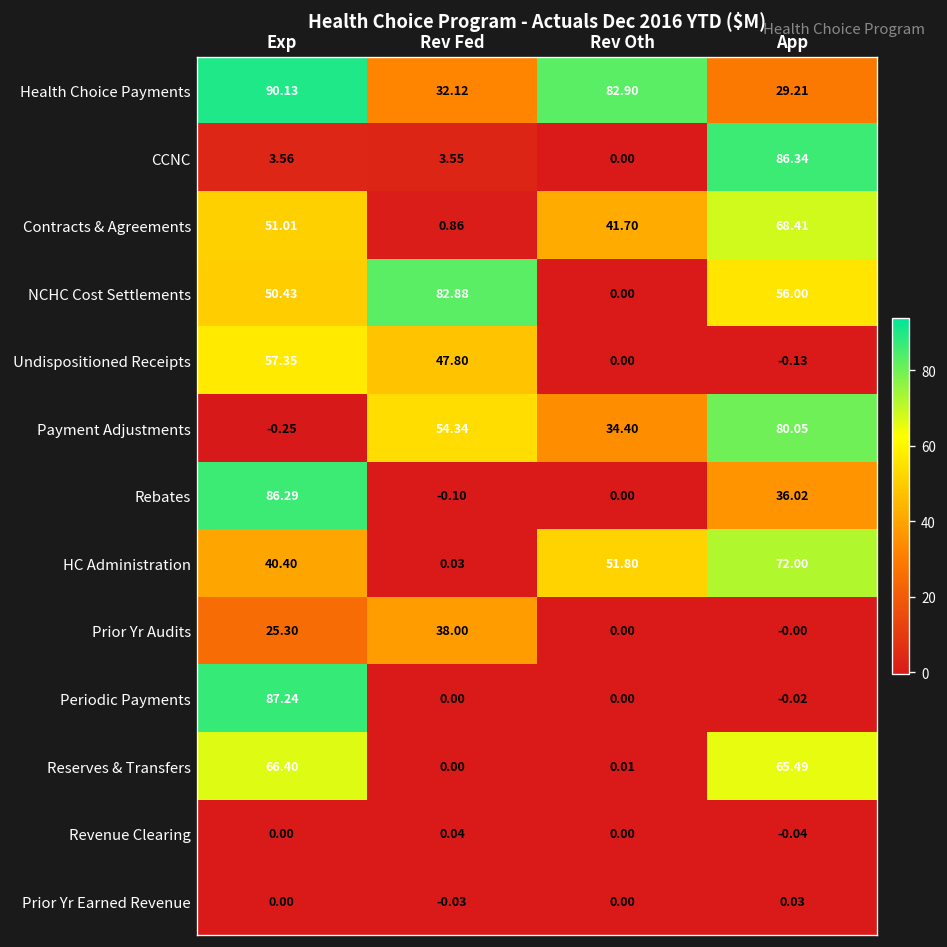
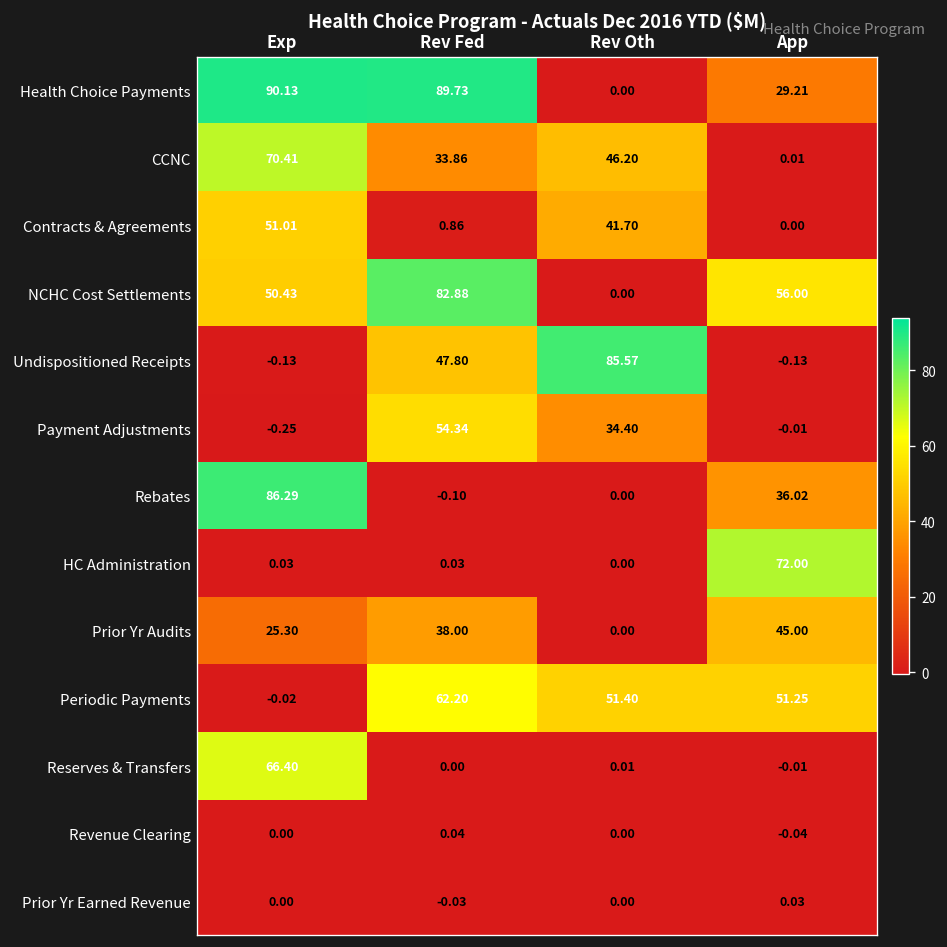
  {
    "Health Choice Payments": {
      "Exp": 90.13,
-     "Rev Fed": 32.12,
-     "Rev Oth": 82.90,
+     "Rev Fed": 89.73,
+     "Rev Oth": 0.00,
      "App": 29.21
    },
    "CCNC": {
-     "Exp": 3.56,
-     "Rev Fed": 3.55,
-     "Rev Oth": 0.00,
-     "App": 86.34
+     "Exp": 70.41,
+     "Rev Fed": 33.86,
+     "Rev Oth": 46.20,
+     "App": 0.01
    },
    "Contracts & Agreements": {
      "Exp": 51.01,
      "Rev Fed": 0.86,
      "Rev Oth": 41.70,
-     "App": 68.41
+     "App": 0.00
    },
    "NCHC Cost Settlements": {
      "Exp": 50.43,
      "Rev Fed": 82.88,
      "Rev Oth": 0.00,
      "App": 56.00
    },
    "Undispositioned Receipts": {
-     "Exp": 57.35,
+     "Exp": -0.13,
      "Rev Fed": 47.80,
-     "Rev Oth": 0.00,
+     "Rev Oth": 85.57,
      "App": -0.13
    },
    "Payment Adjustments": {
      "Exp": -0.25,
      "Rev Fed": 54.34,
      "Rev Oth": 34.40,
-     "App": 80.05
+     "App": -0.01
    },
    "Rebates": {
      "Exp": 86.29,
      "Rev Fed": -0.10,
      "Rev Oth": 0.00,
      "App": 36.02
    },
    "HC Administration": {
-     "Exp": 40.40,
+     "Exp": 0.03,
      "Rev Fed": 0.03,
-     "Rev Oth": 51.80,
+     "Rev Oth": 0.00,
      "App": 72.00
    },
    "Prior Yr Audits": {
      "Exp": 25.30,
      "Rev Fed": 38.00,
      "Rev Oth": 0.00,
-     "App": -0.00
+     "App": 45.00
    },
    "Periodic Payments": {
-     "Exp": 87.24,
-     "Rev Fed": 0.00,
-     "Rev Oth": 0.00,
-     "App": -0.02
+     "Exp": -0.02,
+     "Rev Fed": 62.20,
+     "Rev Oth": 51.40,
+     "App": 51.25
    },
    "Reserves & Transfers": {
      "Exp": 66.40,
      "Rev Fed": 0.00,
      "Rev Oth": 0.01,
-     "App": 65.49
+     "App": -0.01
    },
    "Revenue Clearing": {
      "Exp": 0.00,
      "Rev Fed": 0.04,
      "Rev Oth": 0.00,
      "App": -0.04
    },
    "Prior Yr Earned Revenue": {
      "Exp": 0.00,
      "Rev Fed": -0.03,
      "Rev Oth": 0.00,
      "App": 0.03
    }
  }
